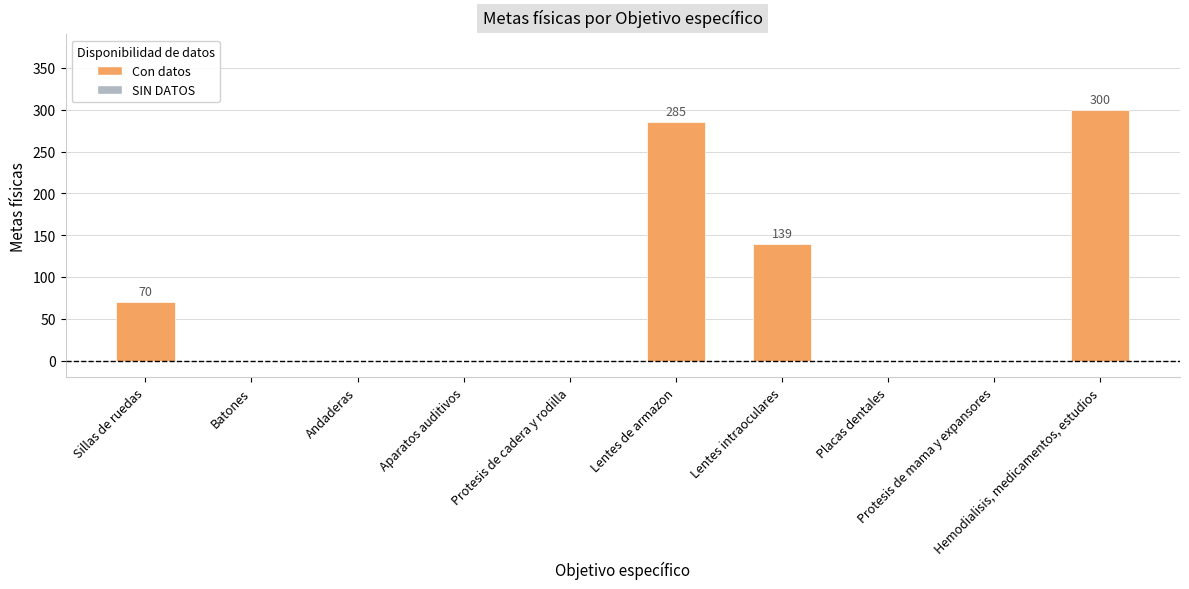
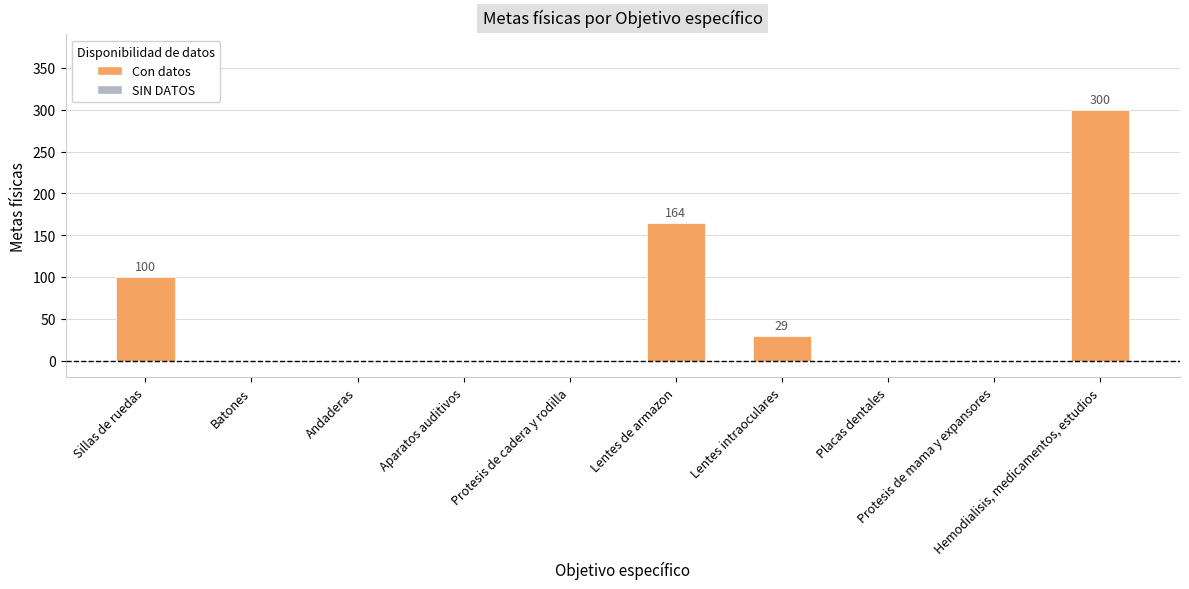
  {
-   "Sillas de ruedas": 70,
-   "Lentes de armazon": 285,
-   "Lentes intraoculares": 139,
+   "Sillas de ruedas": 100,
+   "Lentes de armazon": 164,
+   "Lentes intraoculares": 29,
    "Hemodialisis, medicamentos, estudios": 300
  }
